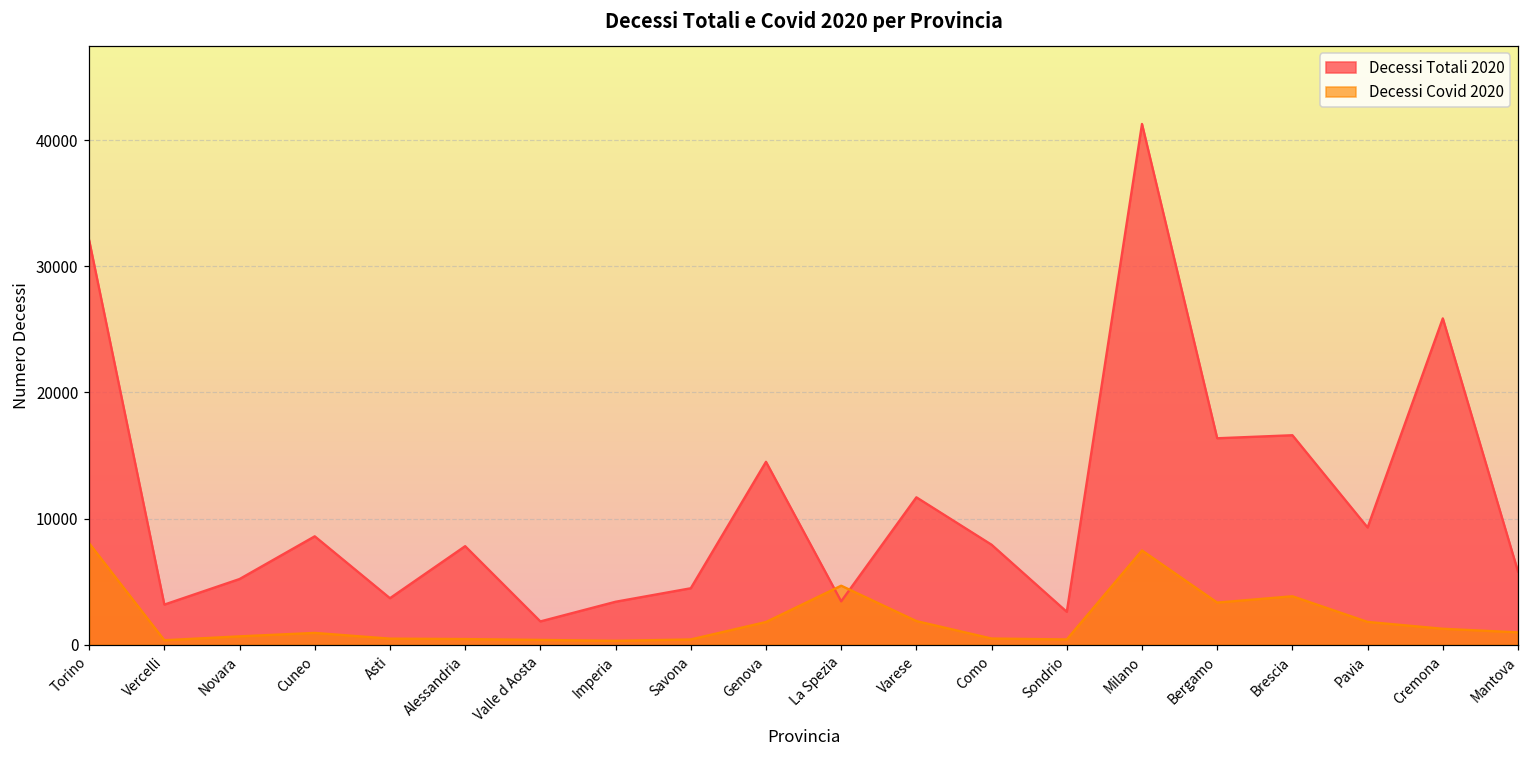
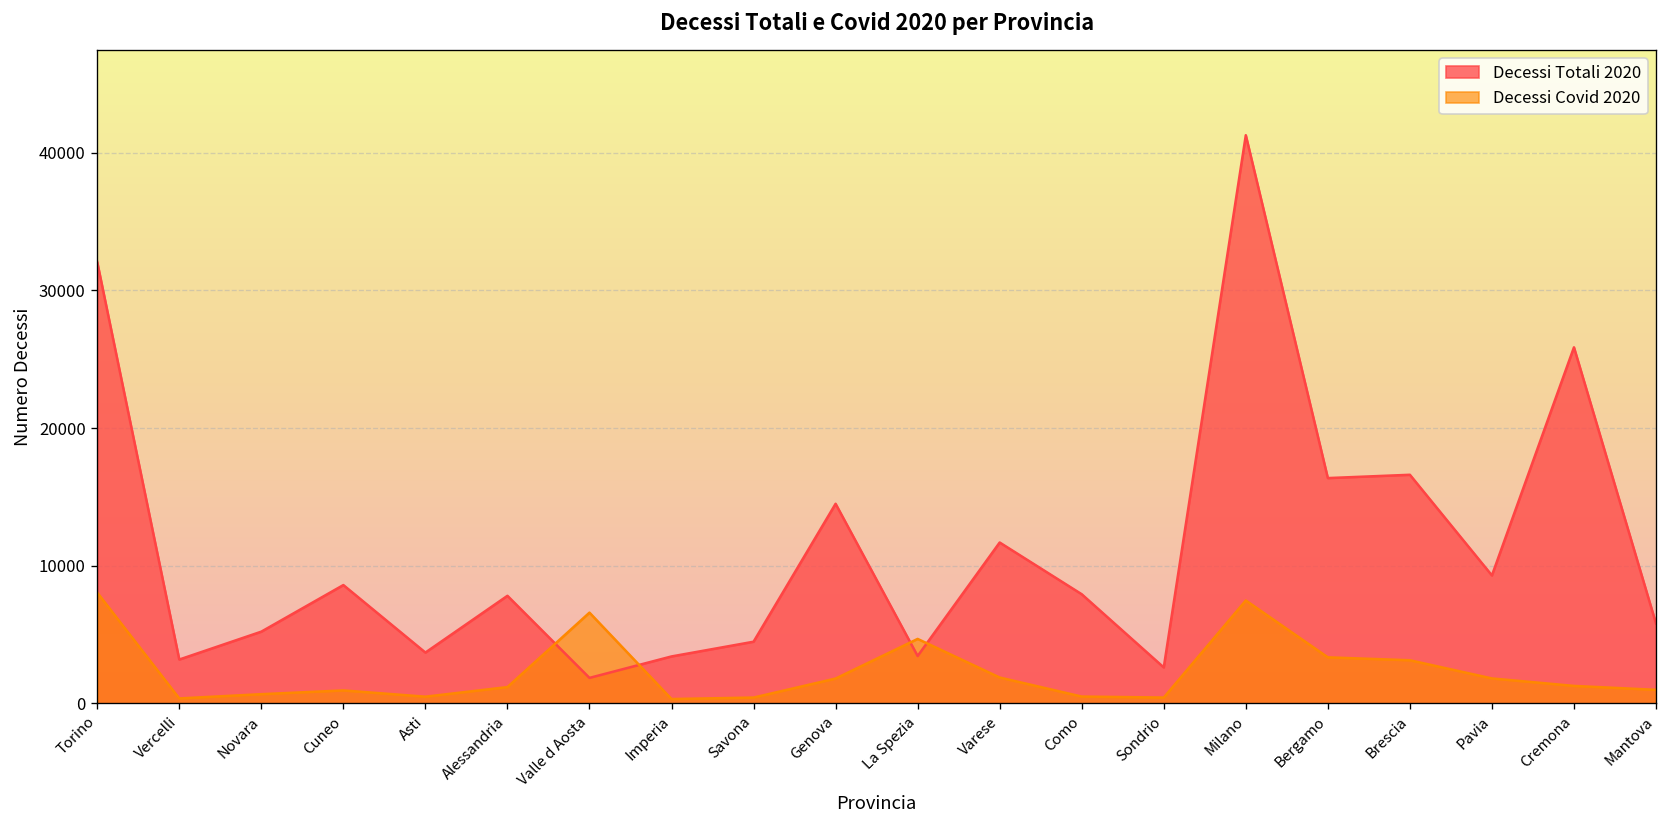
  {
    "Decessi Totali 2020": {
      "Torino": 32100,
      "Vercelli": 3200,
      "Novara": 5200,
      "Cuneo": 8600,
      "Asti": 3700,
      "Alessandria": 7800,
      "Valle d Aosta": 1800,
      "Imperia": 3400,
      "Savona": 4500,
      "Genova": 14500,
      "La Spezia": 3400,
      "Varese": 11700,
      "Como": 7900,
      "Sondrio": 2600,
      "Milano": 41300,
      "Bergamo": 16400,
      "Brescia": 16600,
      "Pavia": 9300,
      "Cremona": 25900,
      "Mantova": 5800
    },
    "Decessi Covid 2020": {
      "Torino": 8000,
      "Vercelli": 400,
      "Novara": 700,
      "Cuneo": 900,
      "Asti": 500,
-     "Alessandria": 500,
-     "Valle d Aosta": 400,
+     "Alessandria": 1200,
+     "Valle d Aosta": 6600,
      "Imperia": 300,
      "Savona": 400,
      "Genova": 1800,
      "La Spezia": 4700,
      "Varese": 1900,
      "Como": 500,
      "Sondrio": 400,
      "Milano": 7500,
      "Bergamo": 3300,
-     "Brescia": 3800,
+     "Brescia": 3100,
      "Pavia": 1800,
      "Cremona": 1300,
      "Mantova": 1000
    }
  }
